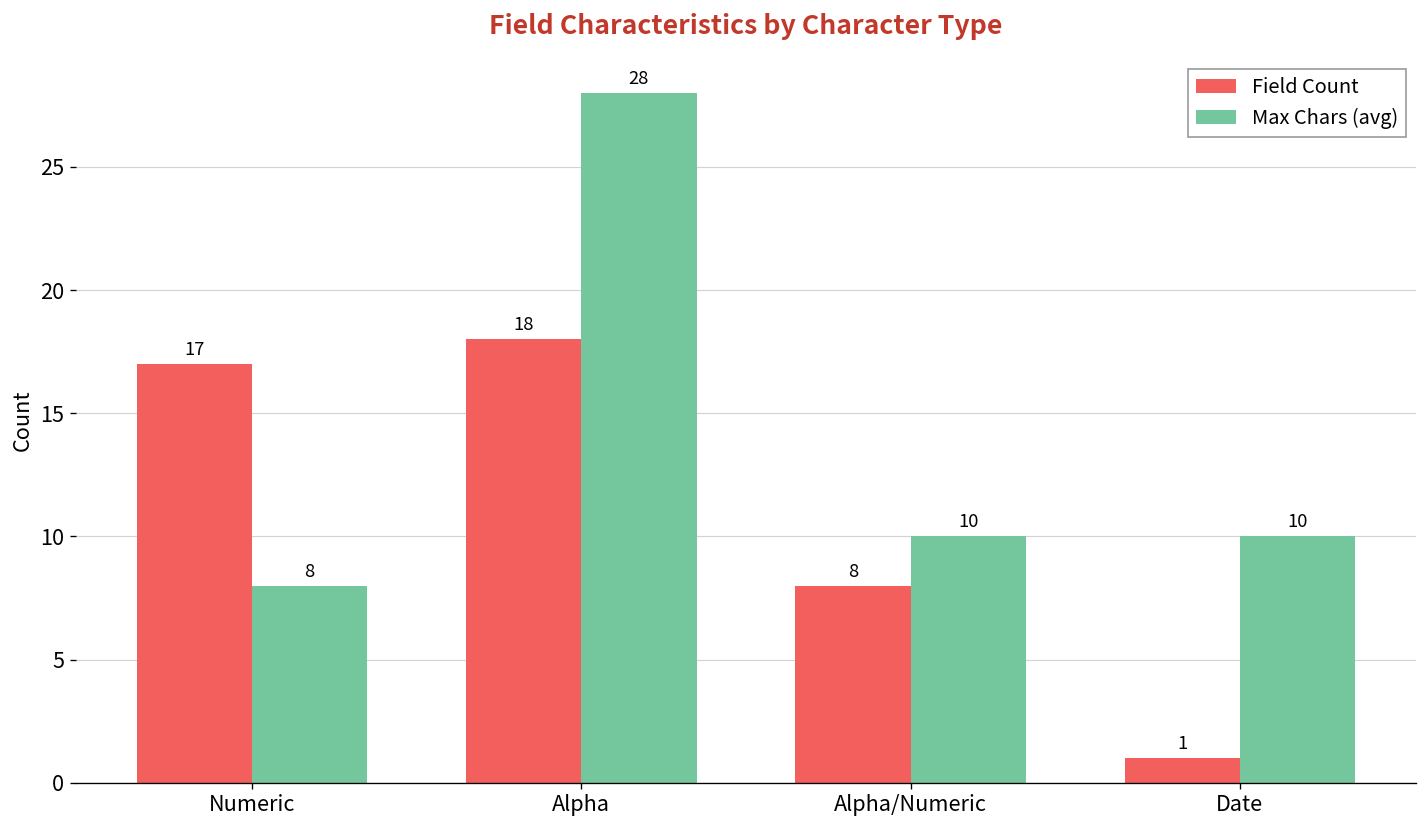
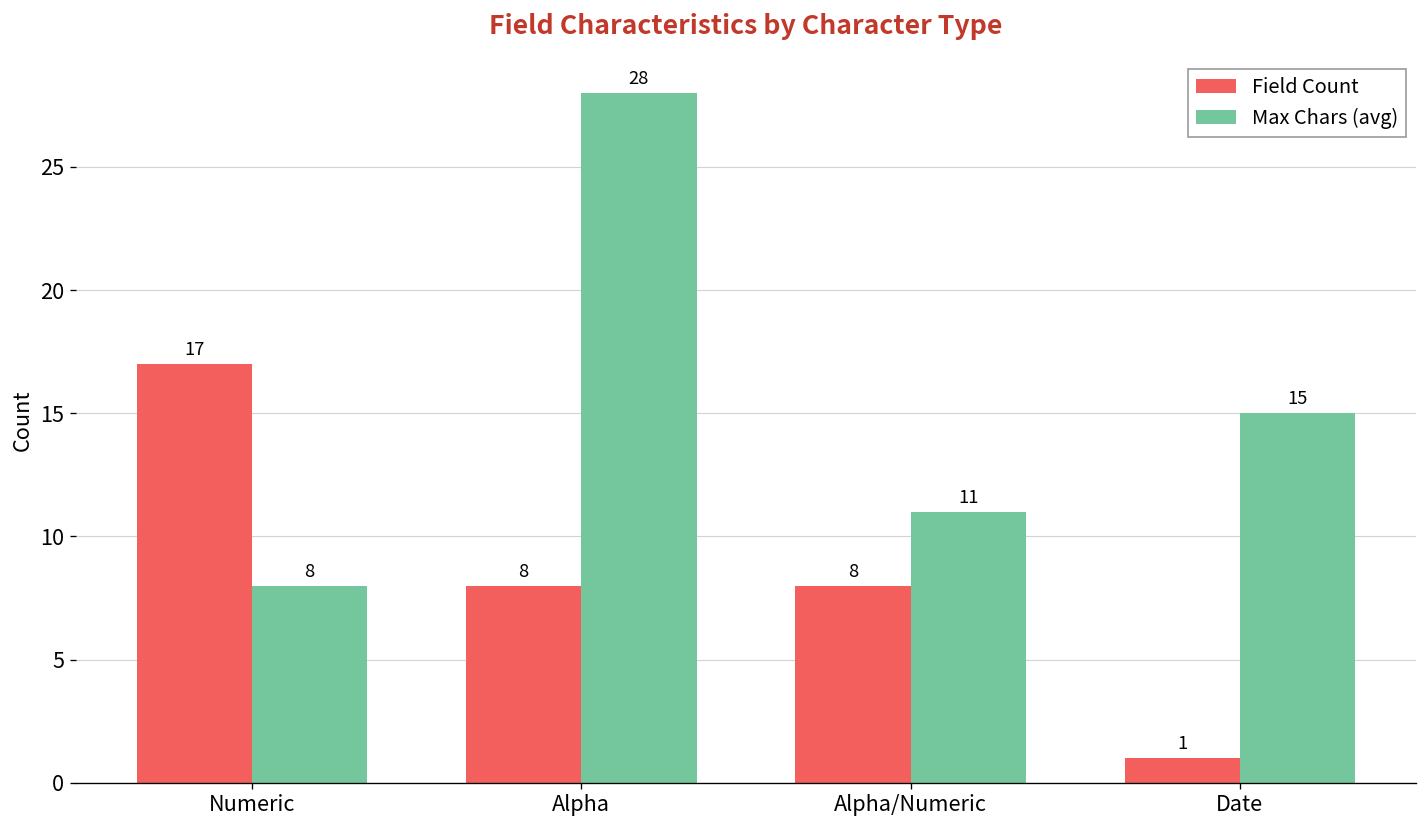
  {
    "Field Count": {
      "Numeric": 17,
-     "Alpha": 18,
+     "Alpha": 8,
      "Alpha/Numeric": 8,
      "Date": 1
    },
    "Max Chars (avg)": {
      "Numeric": 8,
      "Alpha": 28,
-     "Alpha/Numeric": 10,
-     "Date": 10
+     "Alpha/Numeric": 11,
+     "Date": 15
    }
  }
